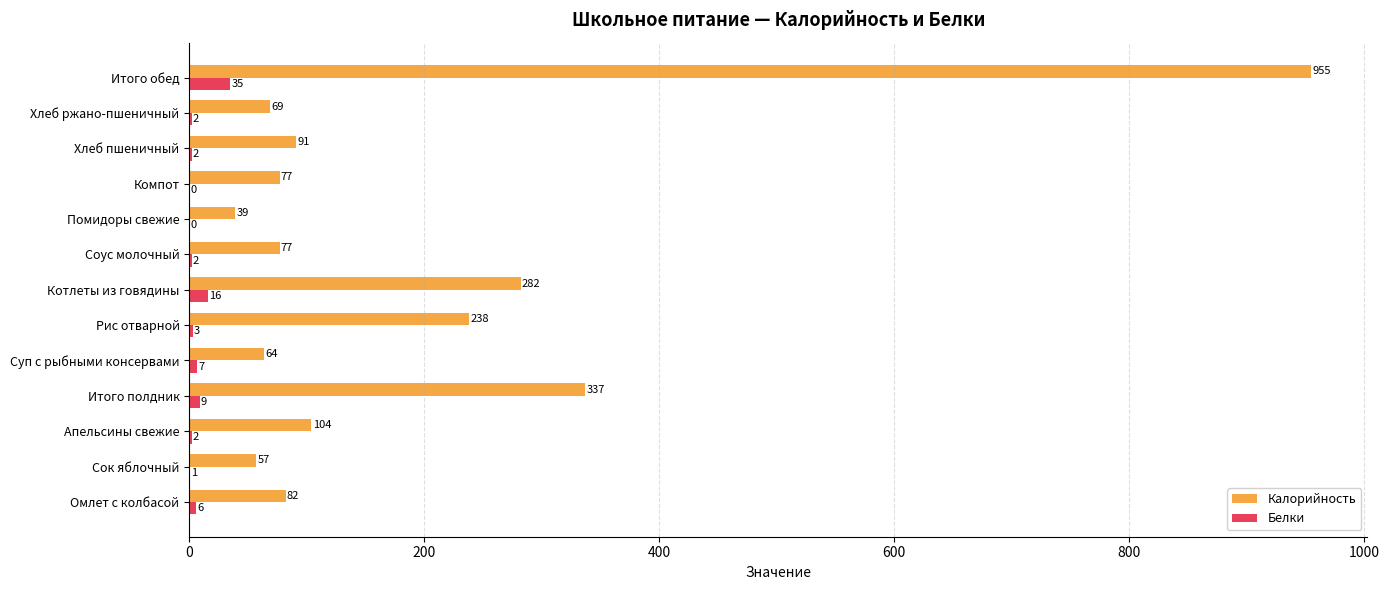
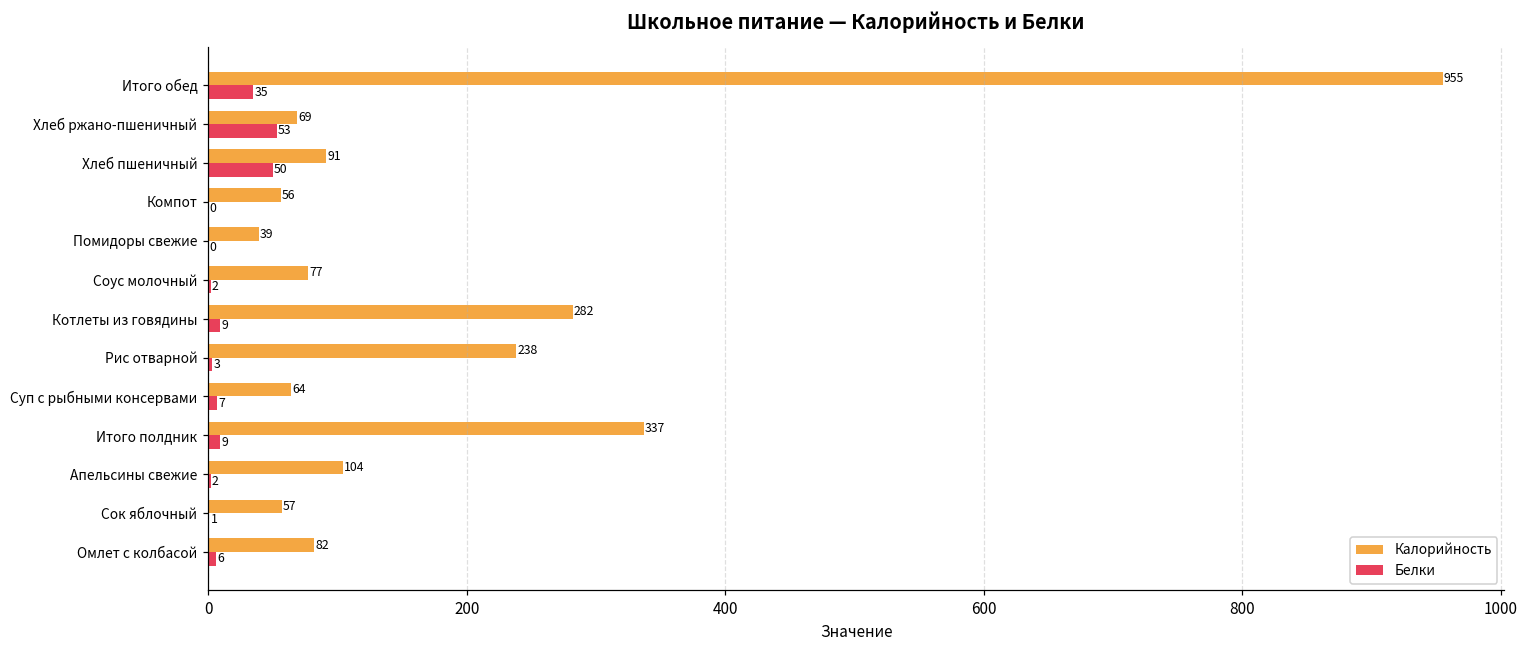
  {
    "Калорийность": {
      "Итого обед": 955,
      "Хлеб ржано-пшеничный": 69,
      "Хлеб пшеничный": 91,
-     "Компот": 77,
+     "Компот": 56,
      "Помидоры свежие": 39,
      "Соус молочный": 77,
      "Котлеты из говядины": 282,
      "Рис отварной": 238,
      "Суп с рыбными консервами": 64,
      "Итого полдник": 337,
      "Апельсины свежие": 104,
      "Сок яблочный": 57,
      "Омлет с колбасой": 82
    },
    "Белки": {
      "Итого обед": 35,
-     "Хлеб ржано-пшеничный": 2,
-     "Хлеб пшеничный": 2,
+     "Хлеб ржано-пшеничный": 53,
+     "Хлеб пшеничный": 50,
      "Компот": 0,
      "Помидоры свежие": 0,
      "Соус молочный": 2,
-     "Котлеты из говядины": 16,
+     "Котлеты из говядины": 9,
      "Рис отварной": 3,
      "Суп с рыбными консервами": 7,
      "Итого полдник": 9,
      "Апельсины свежие": 2,
      "Сок яблочный": 1,
      "Омлет с колбасой": 6
    }
  }
